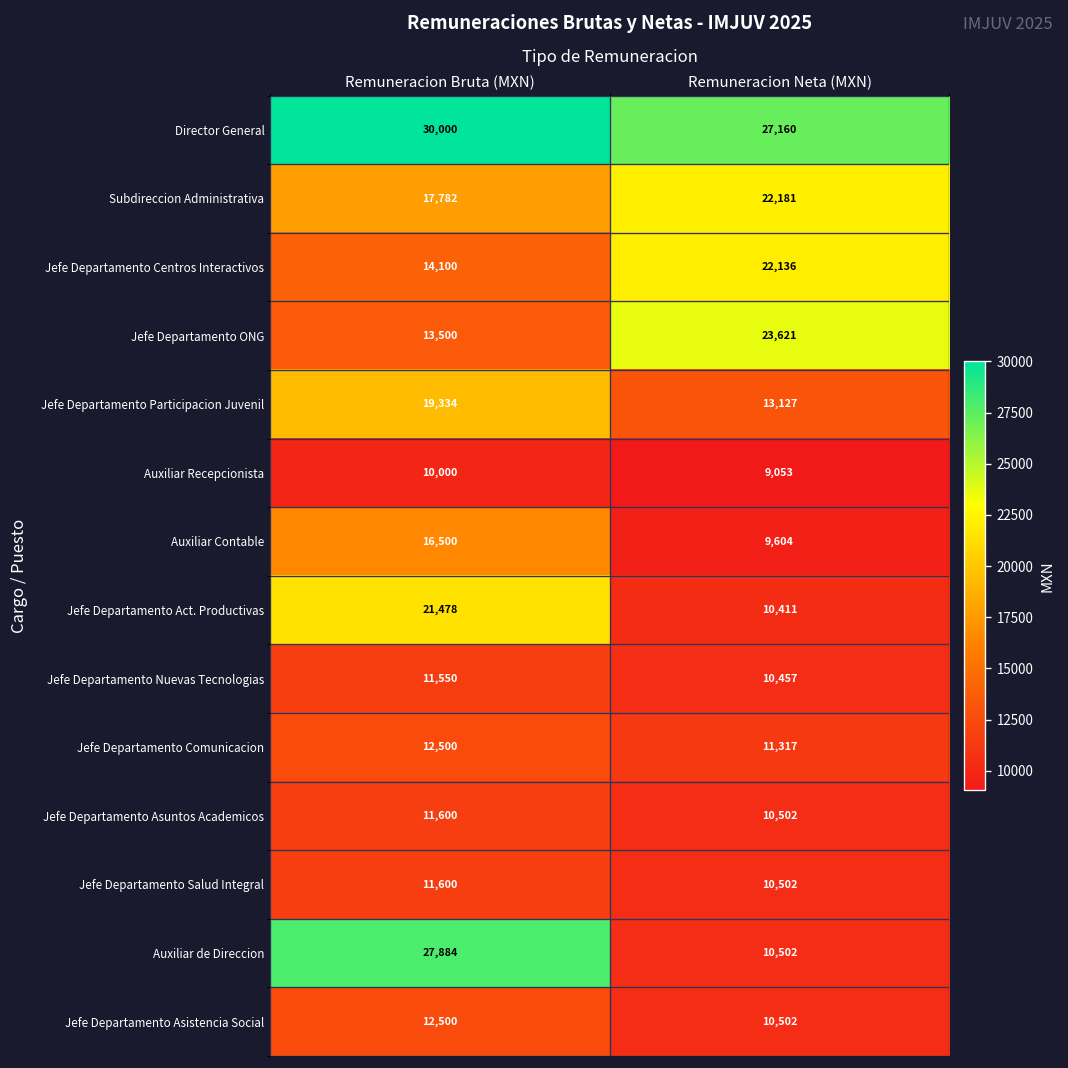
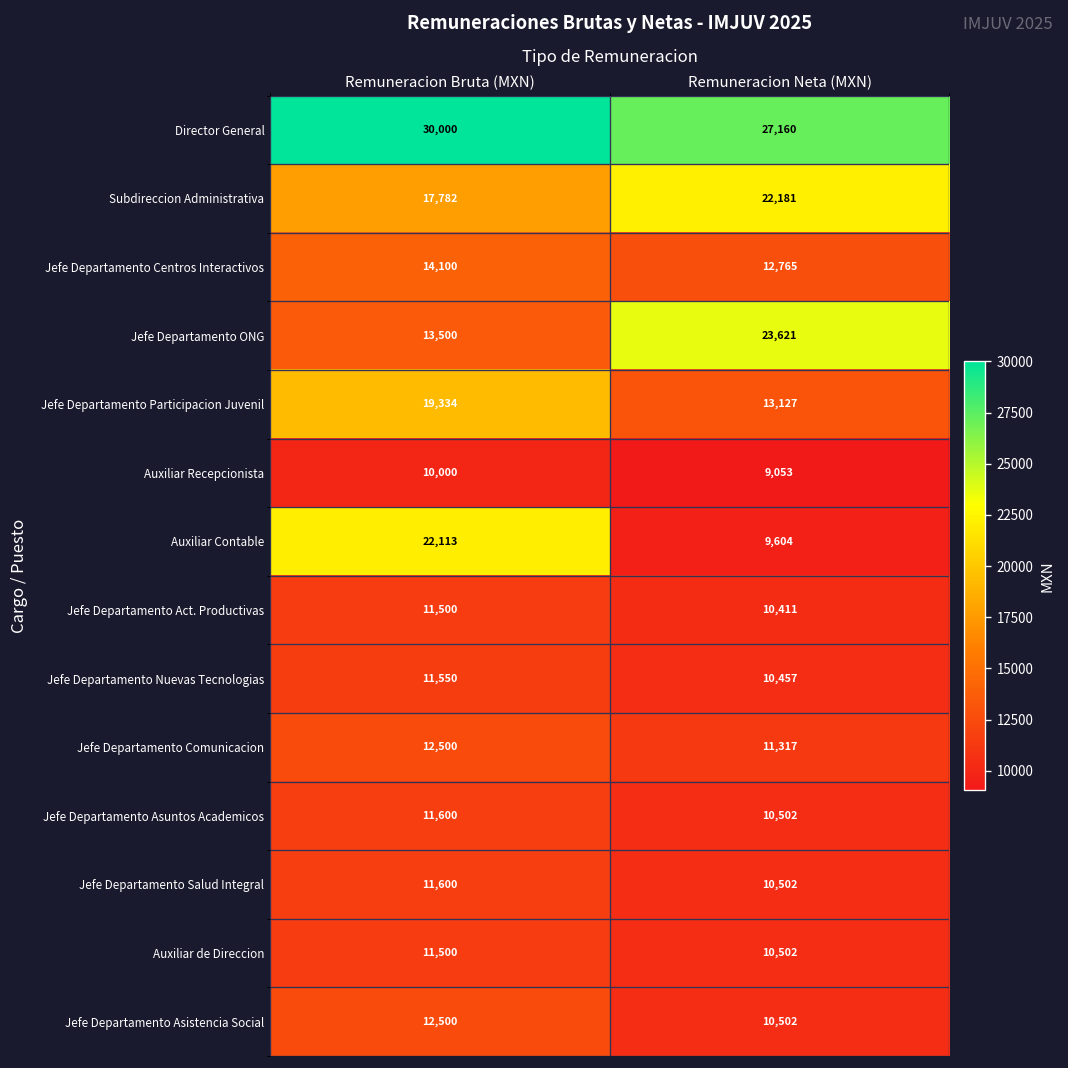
  {
    "Director General": {
      "Remuneracion Bruta (MXN)": "30,000",
      "Remuneracion Neta (MXN)": "27,160"
    },
    "Subdireccion Administrativa": {
      "Remuneracion Bruta (MXN)": "17,782",
      "Remuneracion Neta (MXN)": "22,181"
    },
    "Jefe Departamento Centros Interactivos": {
      "Remuneracion Bruta (MXN)": "14,100",
-     "Remuneracion Neta (MXN)": "22,136"
+     "Remuneracion Neta (MXN)": "12,765"
    },
    "Jefe Departamento ONG": {
      "Remuneracion Bruta (MXN)": "13,500",
      "Remuneracion Neta (MXN)": "23,621"
    },
    "Jefe Departamento Participacion Juvenil": {
      "Remuneracion Bruta (MXN)": "19,334",
      "Remuneracion Neta (MXN)": "13,127"
    },
    "Auxiliar Recepcionista": {
      "Remuneracion Bruta (MXN)": "10,000",
      "Remuneracion Neta (MXN)": "9,053"
    },
    "Auxiliar Contable": {
-     "Remuneracion Bruta (MXN)": "16,500",
+     "Remuneracion Bruta (MXN)": "22,113",
      "Remuneracion Neta (MXN)": "9,604"
    },
    "Jefe Departamento Act. Productivas": {
-     "Remuneracion Bruta (MXN)": "21,478",
+     "Remuneracion Bruta (MXN)": "11,500",
      "Remuneracion Neta (MXN)": "10,411"
    },
    "Jefe Departamento Nuevas Tecnologias": {
      "Remuneracion Bruta (MXN)": "11,550",
      "Remuneracion Neta (MXN)": "10,457"
    },
    "Jefe Departamento Comunicacion": {
      "Remuneracion Bruta (MXN)": "12,500",
      "Remuneracion Neta (MXN)": "11,317"
    },
    "Jefe Departamento Asuntos Academicos": {
      "Remuneracion Bruta (MXN)": "11,600",
      "Remuneracion Neta (MXN)": "10,502"
    },
    "Jefe Departamento Salud Integral": {
      "Remuneracion Bruta (MXN)": "11,600",
      "Remuneracion Neta (MXN)": "10,502"
    },
    "Auxiliar de Direccion": {
-     "Remuneracion Bruta (MXN)": "27,884",
+     "Remuneracion Bruta (MXN)": "11,500",
      "Remuneracion Neta (MXN)": "10,502"
    },
    "Jefe Departamento Asistencia Social": {
      "Remuneracion Bruta (MXN)": "12,500",
      "Remuneracion Neta (MXN)": "10,502"
    }
  }
